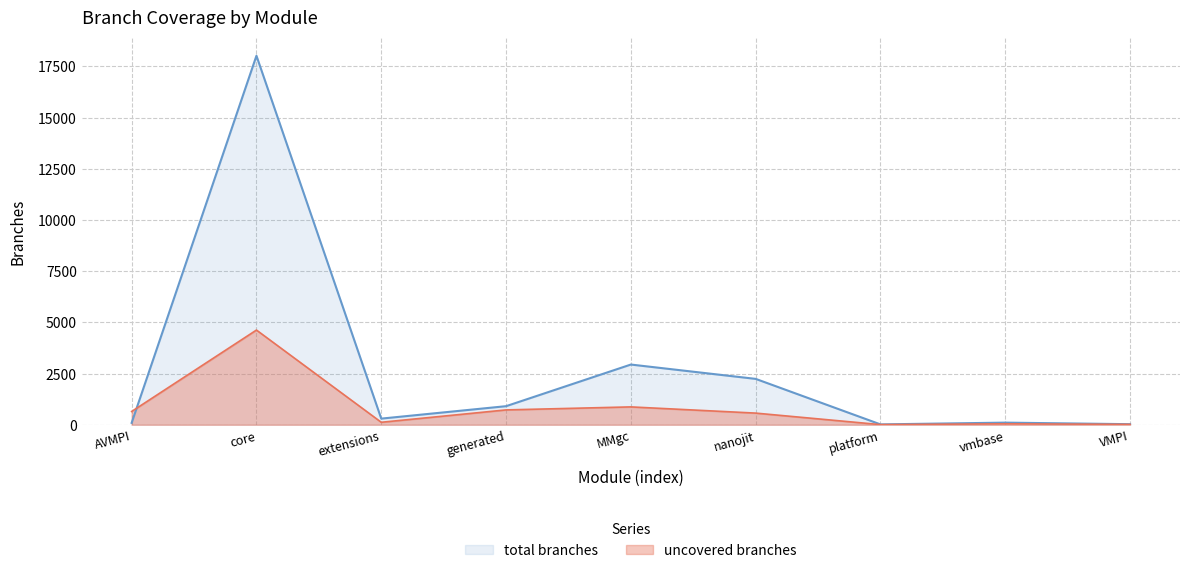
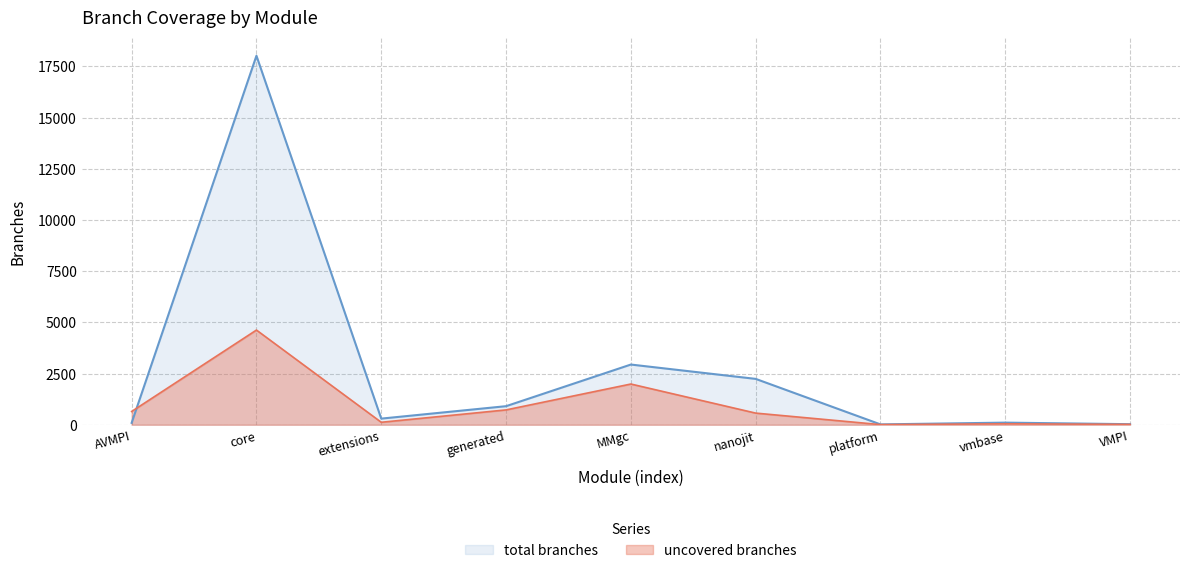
  {
    "total branches": {
      "AVMPI": 100,
      "core": 18000,
      "extensions": 300,
      "generated": 900,
      "MMgc": 2900,
      "nanojit": 2200
    },
    "uncovered branches": {
      "AVMPI": 600,
      "core": 4600,
      "extensions": 100,
      "generated": 700,
-     "MMgc": 900,
+     "MMgc": 2000,
      "nanojit": 600
    }
  }
